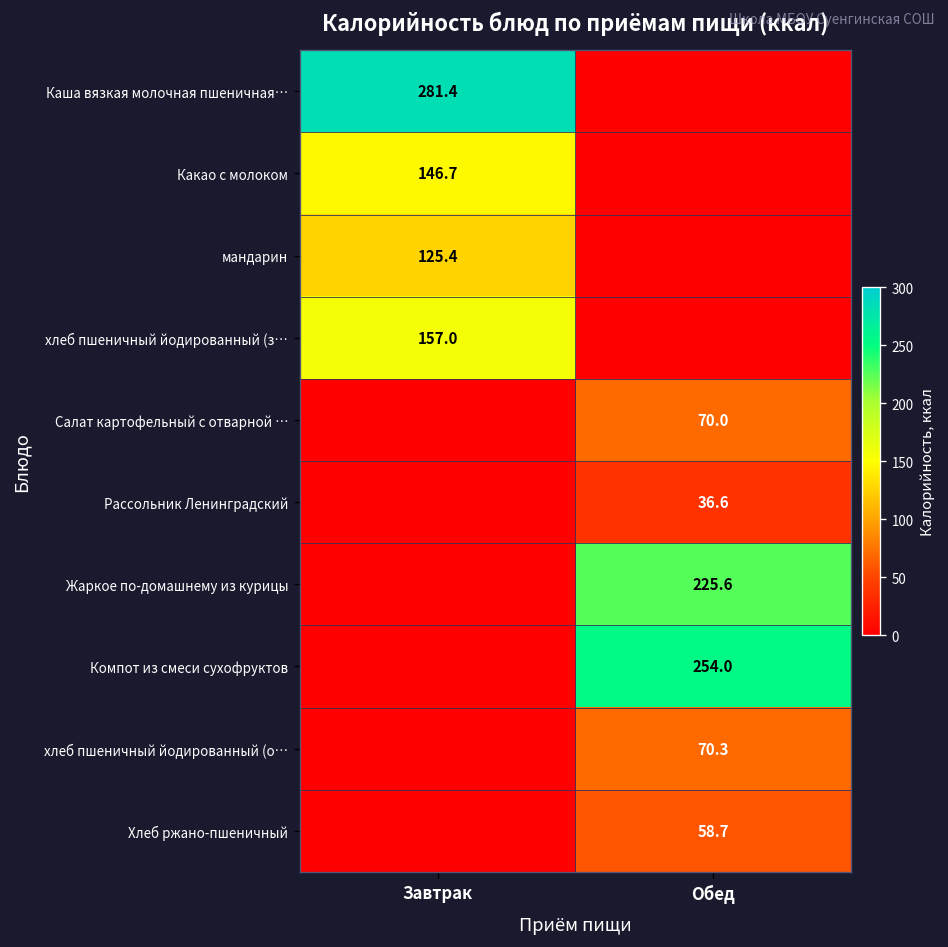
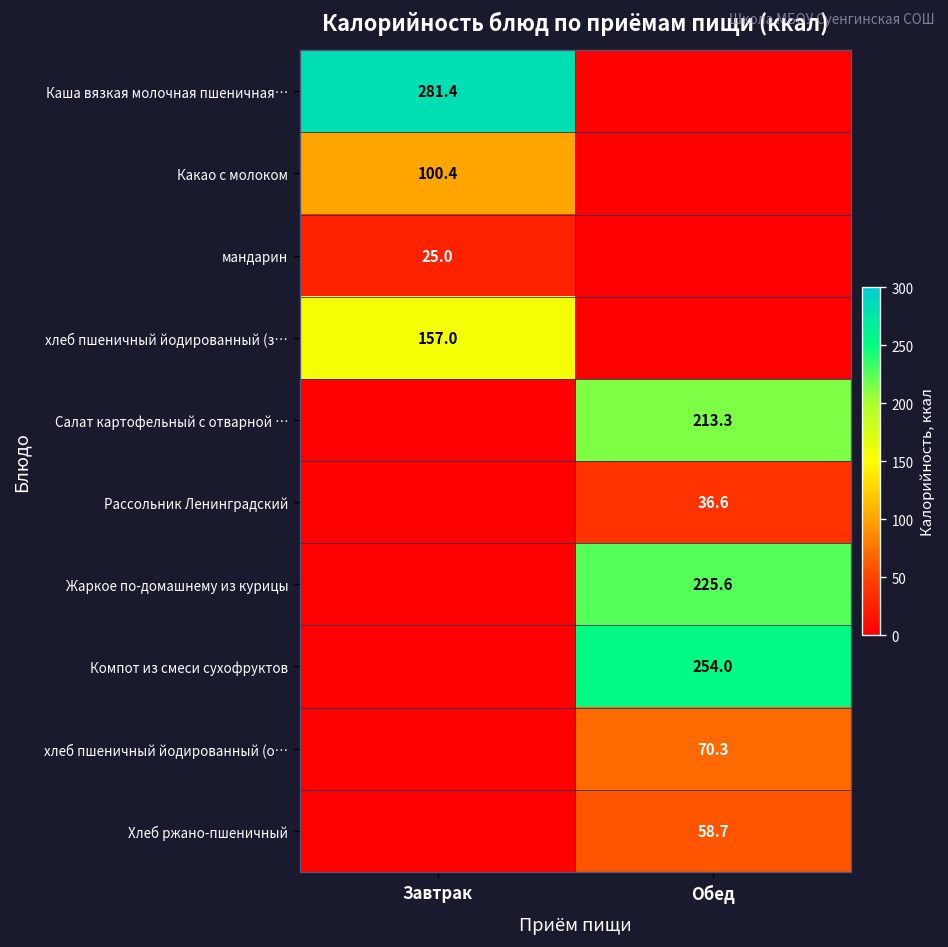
  {
    "Каша вязкая молочная пшеничная…": {
      "Завтрак": 281.4
    },
    "Какао с молоком": {
-     "Завтрак": 146.7
+     "Завтрак": 100.4
    },
    "мандарин": {
-     "Завтрак": 125.4
+     "Завтрак": 25.0
    },
    "хлеб пшеничный йодированный (з…": {
      "Завтрак": 157.0
    },
    "Салат картофельный с отварной …": {
-     "Обед": 70.0
+     "Обед": 213.3
    },
    "Рассольник Ленинградский": {
      "Обед": 36.6
    },
    "Жаркое по-домашнему из курицы": {
      "Обед": 225.6
    },
    "Компот из смеси сухофруктов": {
      "Обед": 254.0
    },
    "хлеб пшеничный йодированный (о…": {
      "Обед": 70.3
    },
    "Хлеб ржано-пшеничный": {
      "Обед": 58.7
    }
  }
